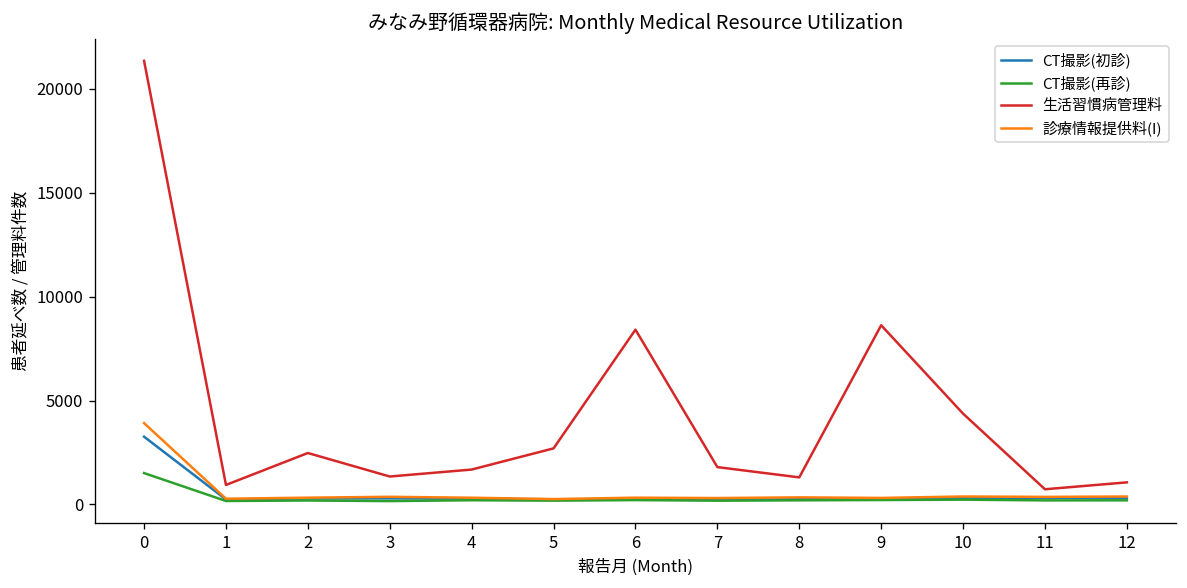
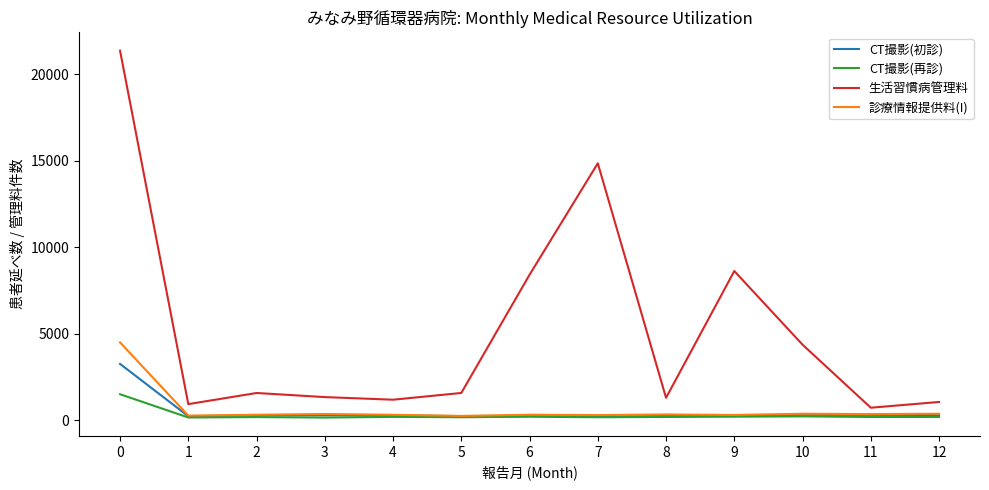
  {
    "CT撮影(初診)": {
      "0": 3300
    },
    "CT撮影(再診)": {
      "0": 1500
    },
    "生活習慣病管理料": {
      "0": 21400,
      "1": 900,
-     "2": 2500,
+     "2": 1600,
      "3": 1300,
-     "4": 1700,
-     "5": 2700,
+     "4": 1200,
+     "5": 1600,
      "6": 8400,
-     "7": 1800,
+     "7": 14800,
      "8": 1300,
      "9": 8600,
      "10": 4400,
      "11": 700,
      "12": 1100
    },
    "診療情報提供料(I)": {
-     "0": 3900
+     "0": 4500
    }
  }
